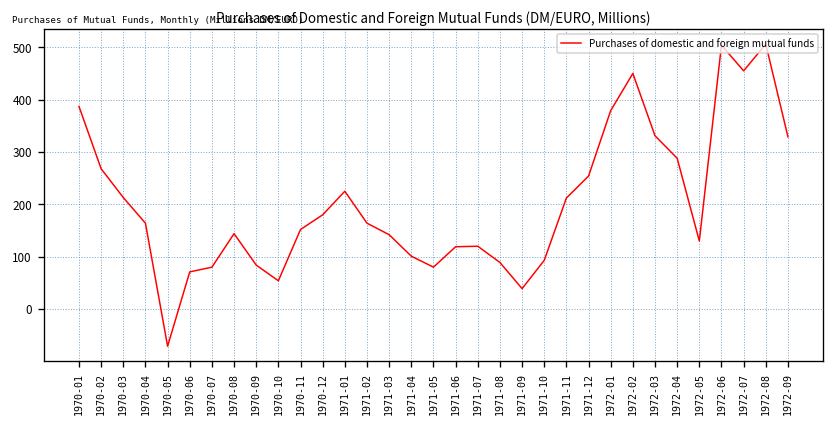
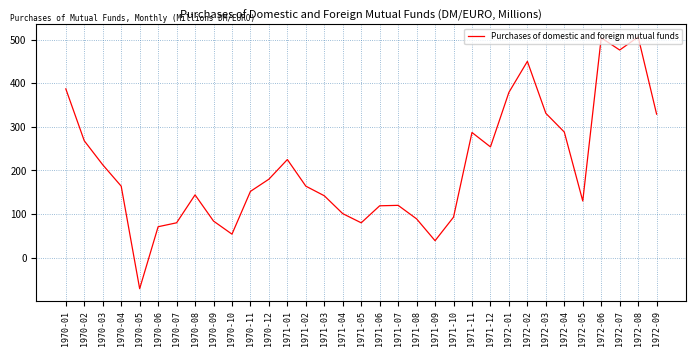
  {
    "1970-01": 390,
    "1970-02": 270,
    "1970-03": 210,
    "1970-04": 160,
    "1970-05": -70,
    "1970-06": 70,
    "1970-07": 80,
    "1970-08": 140,
    "1970-09": 80,
    "1970-10": 50,
    "1970-11": 150,
    "1970-12": 180,
    "1971-01": 230,
    "1971-02": 160,
    "1971-03": 140,
    "1971-04": 100,
    "1971-05": 80,
    "1971-06": 120,
    "1971-07": 120,
    "1971-08": 90,
    "1971-09": 40,
    "1971-10": 90,
-   "1971-11": 210,
+   "1971-11": 290,
    "1971-12": 250,
    "1972-01": 380,
    "1972-02": 450,
    "1972-03": 330,
    "1972-04": 290,
    "1972-05": 130,
-   "1972-07": 460,
+   "1972-07": 480,
    "1972-09": 330
  }
